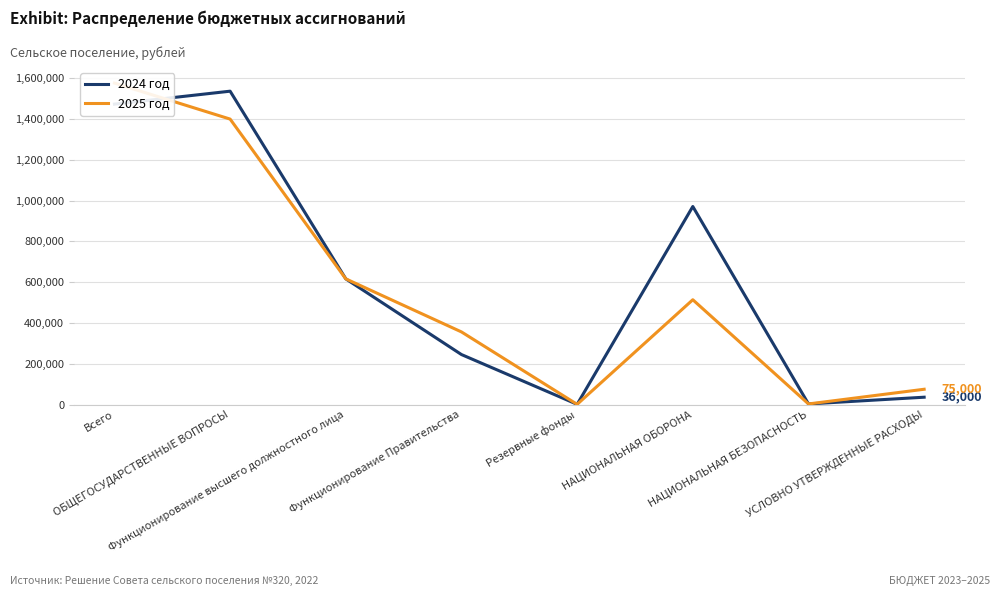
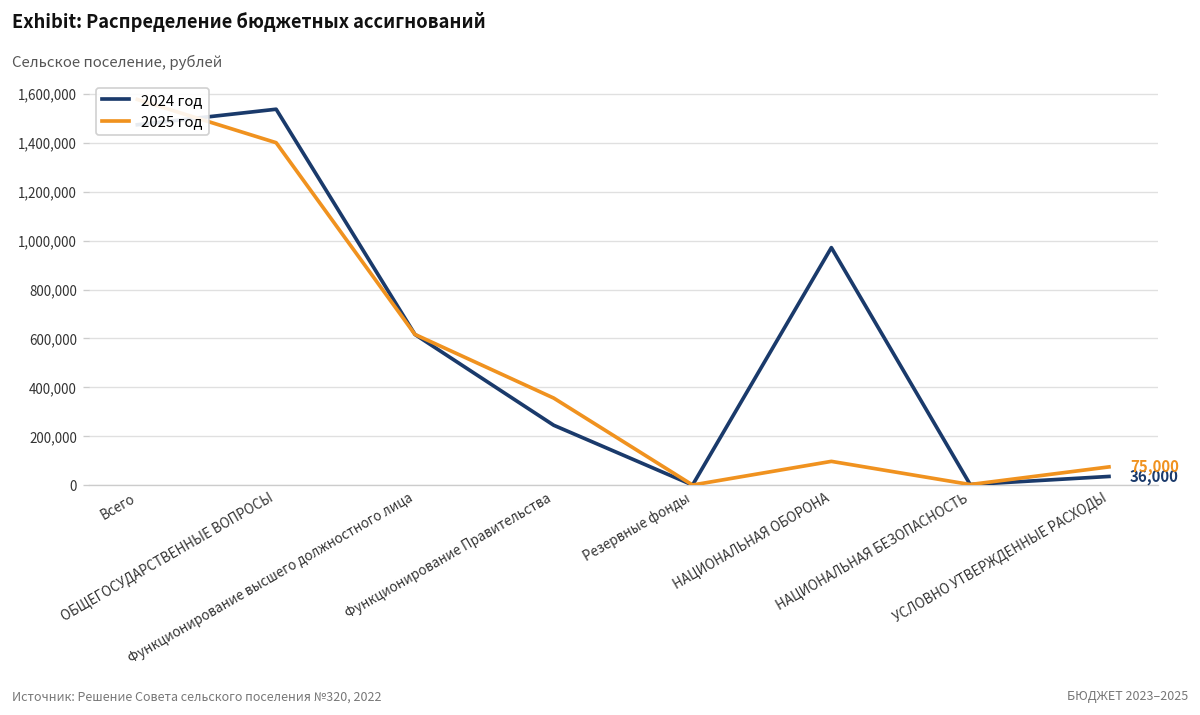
  {
    "2024 год": {
      "ОБЩЕГОСУДАРСТВЕННЫЕ ВОПРОСЫ": "1,540,000",
      "Функционирование Правительства": "250,000",
      "НАЦИОНАЛЬНАЯ ОБОРОНА": "970,000"
    },
    "2025 год": {
      "ОБЩЕГОСУДАРСТВЕННЫЕ ВОПРОСЫ": "1,400,000",
      "Функционирование Правительства": "360,000",
-     "НАЦИОНАЛЬНАЯ ОБОРОНА": "510,000"
+     "НАЦИОНАЛЬНАЯ ОБОРОНА": "100,000"
    }
  }
